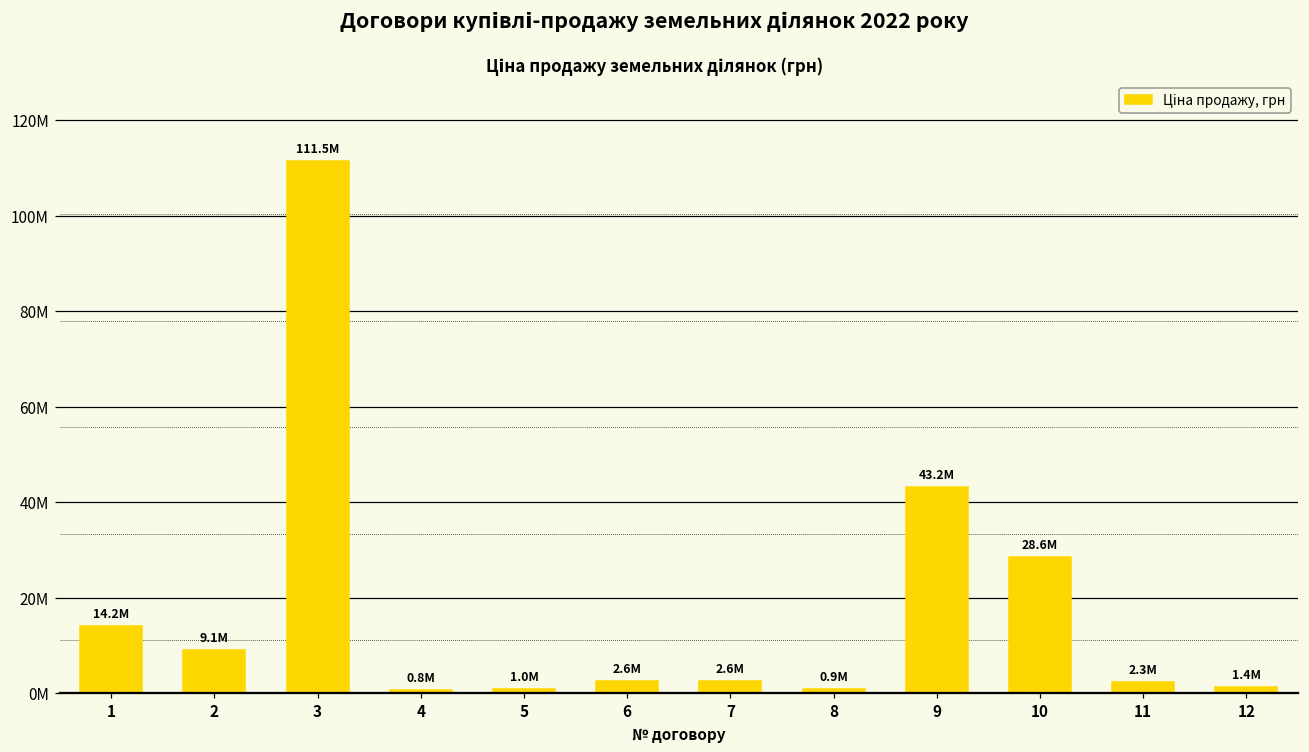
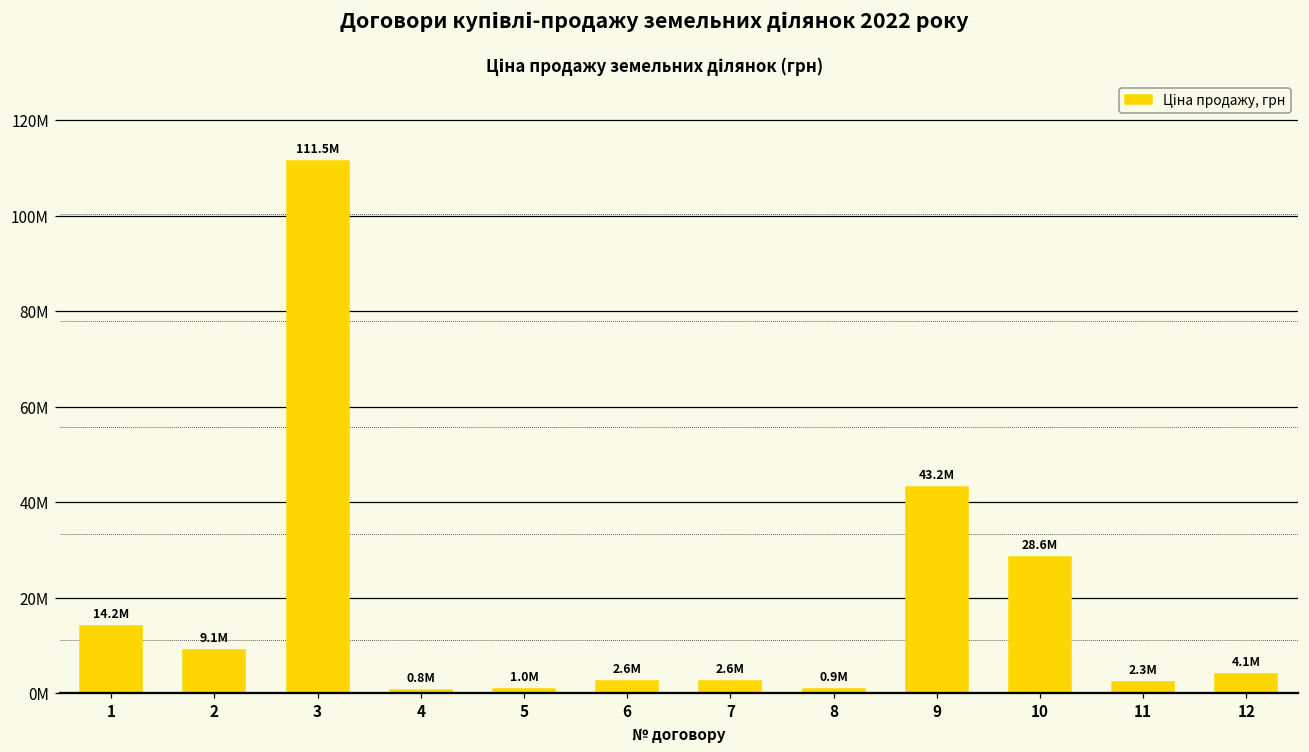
  {
    "1": "14.2M",
    "2": "9.1M",
    "3": "111.5M",
    "4": "0.8M",
    "5": "1.0M",
    "6": "2.6M",
    "7": "2.6M",
    "8": "0.9M",
    "9": "43.2M",
    "10": "28.6M",
    "11": "2.3M",
-   "12": "1.4M"
+   "12": "4.1M"
  }
